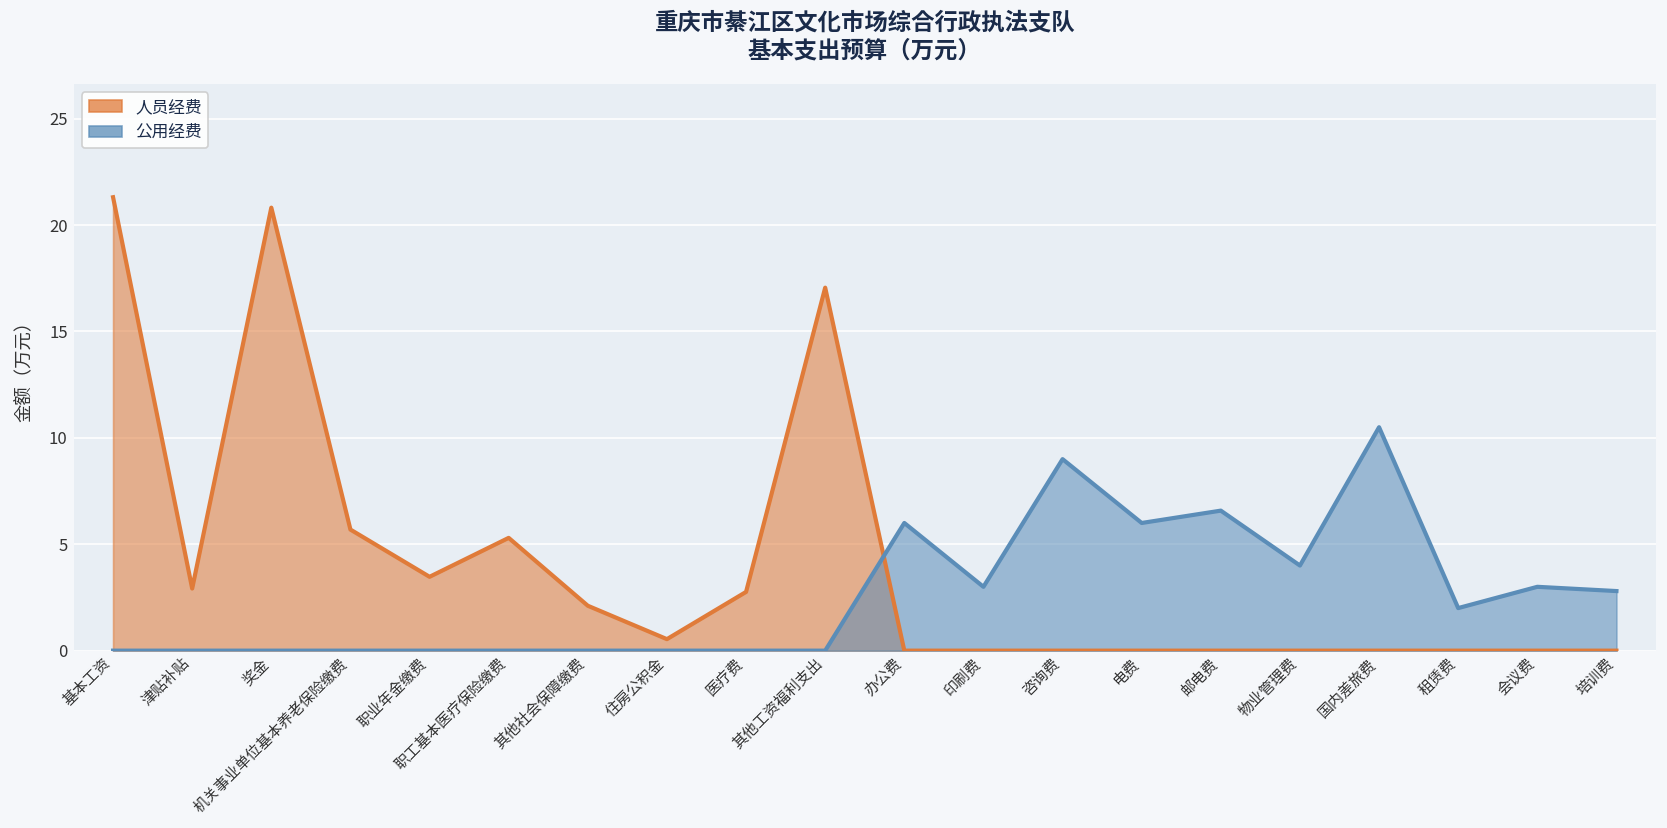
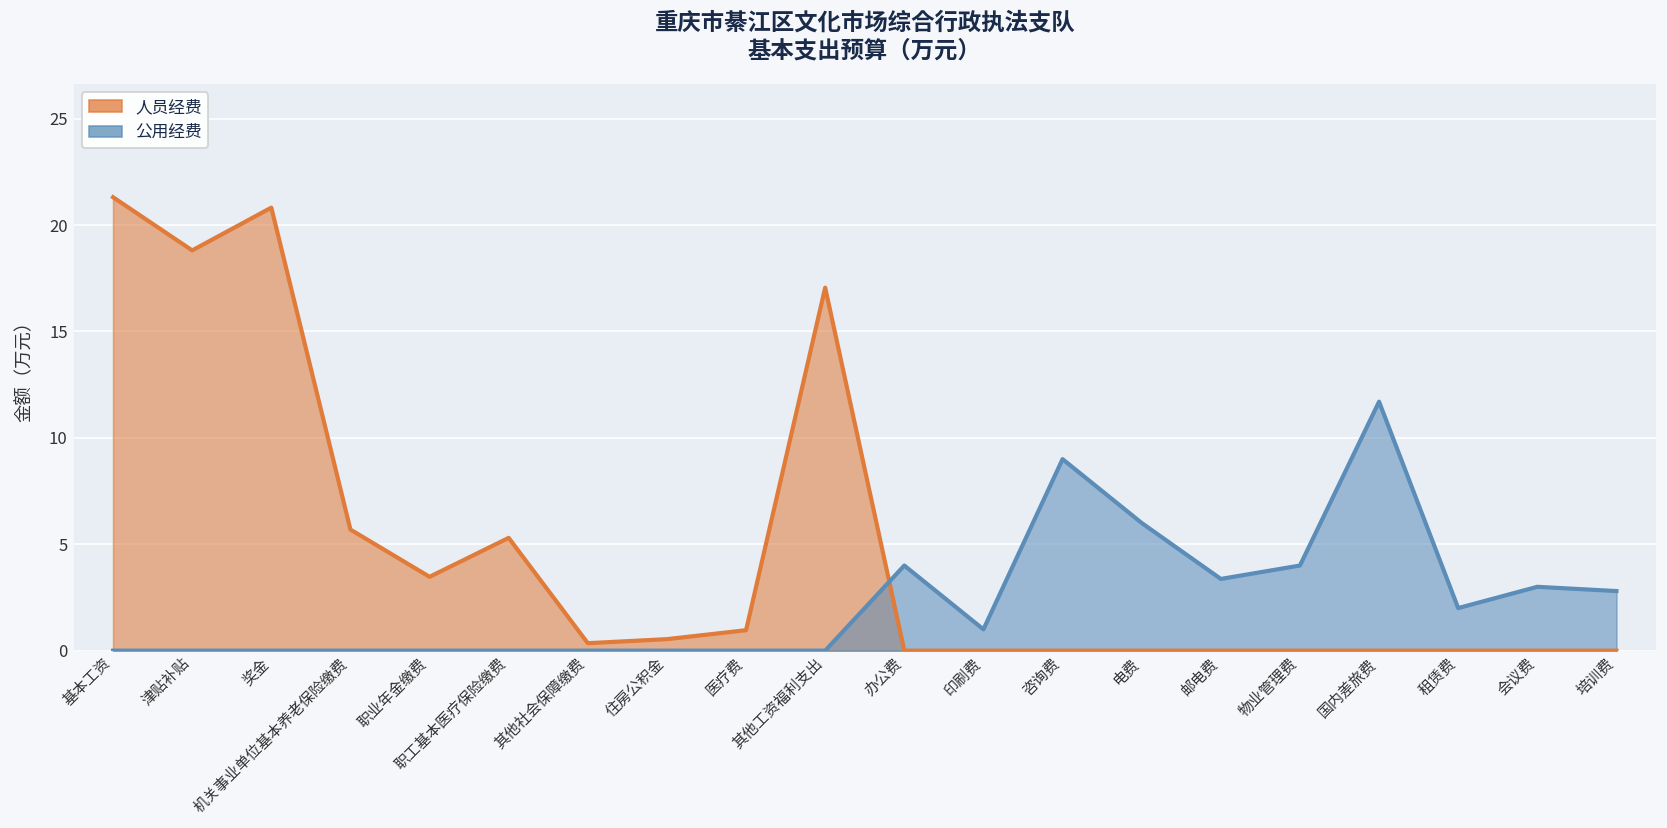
  {
    "人员经费": {
      "基本工资": 21.3,
-     "津贴补贴": 2.9,
+     "津贴补贴": 18.8,
      "奖金": 20.8,
      "机关事业单位基本养老保险缴费": 5.7,
      "职业年金缴费": 3.5,
      "职工基本医疗保险缴费": 5.3,
-     "其他社会保障缴费": 2.1,
+     "其他社会保障缴费": 0.4,
      "住房公积金": 0.5,
-     "医疗费": 2.8,
+     "医疗费": 1.0,
      "其他工资福利支出": 17.1,
      "办公费": 0.0,
      "印刷费": 0.0,
      "咨询费": 0.0,
      "电费": 0.0,
      "邮电费": 0.0,
      "物业管理费": 0.0,
      "国内差旅费": 0.0,
      "租赁费": 0.0,
      "会议费": 0.0,
      "培训费": 0.0
    },
    "公用经费": {
      "基本工资": 0.0,
      "津贴补贴": 0.0,
      "奖金": 0.0,
      "机关事业单位基本养老保险缴费": 0.0,
      "职业年金缴费": 0.0,
      "职工基本医疗保险缴费": 0.0,
      "其他社会保障缴费": 0.0,
      "住房公积金": 0.0,
      "医疗费": 0.0,
      "其他工资福利支出": 0.0,
-     "办公费": 6,
-     "印刷费": 3,
+     "办公费": 4,
+     "印刷费": 1,
      "咨询费": 9.0,
      "电费": 6.0,
-     "邮电费": 6.6,
+     "邮电费": 3.4,
      "物业管理费": 4.0,
-     "国内差旅费": 10.5,
+     "国内差旅费": 11.7,
      "租赁费": 2.0,
      "会议费": 3.0,
      "培训费": 2.8
    }
  }
